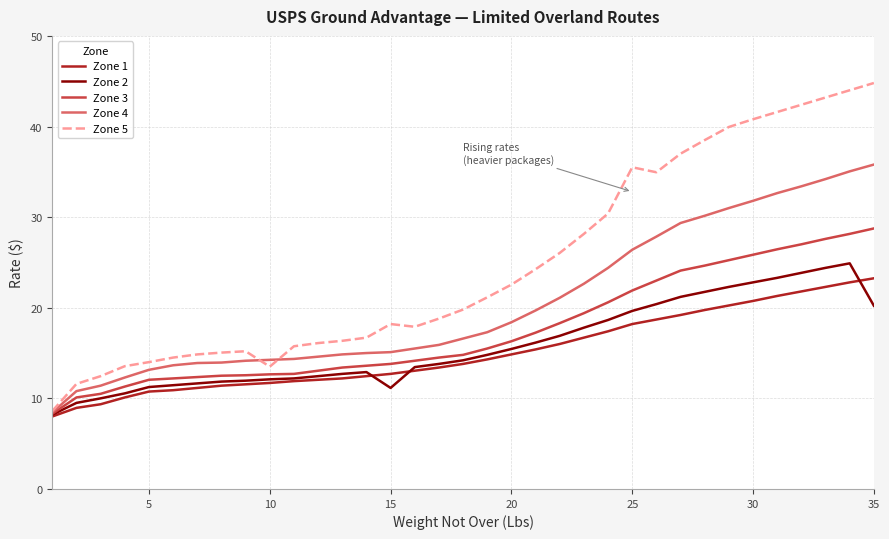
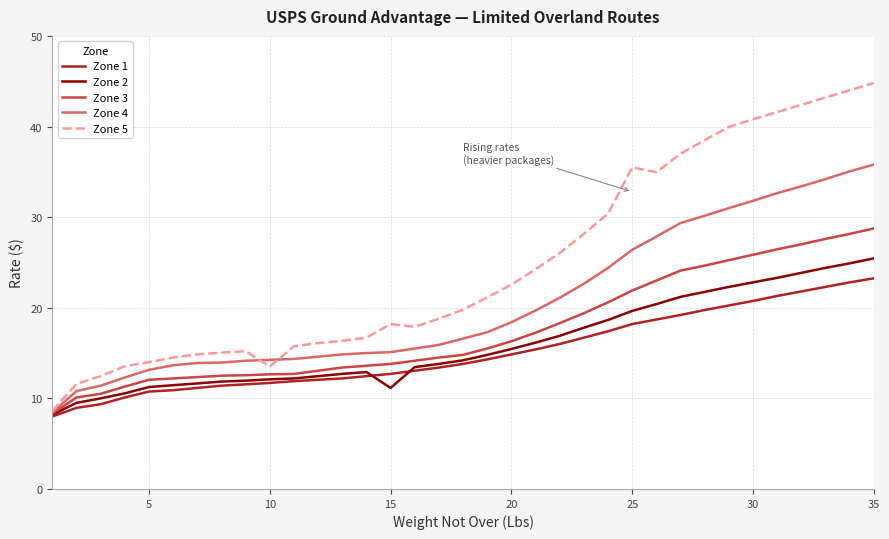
  {
    "Zone 2": {
      "5": 11,
      "10": 12,
      "15": 11,
      "20": 15,
      "25": 20,
      "30": 23,
-     "35": 20
+     "35": 25
    },
    "Zone 5": {
      "5": 14,
      "10": 14,
      "15": 18,
      "20": 23,
      "25": 36,
      "30": 41,
      "35": 45
    }
  }
